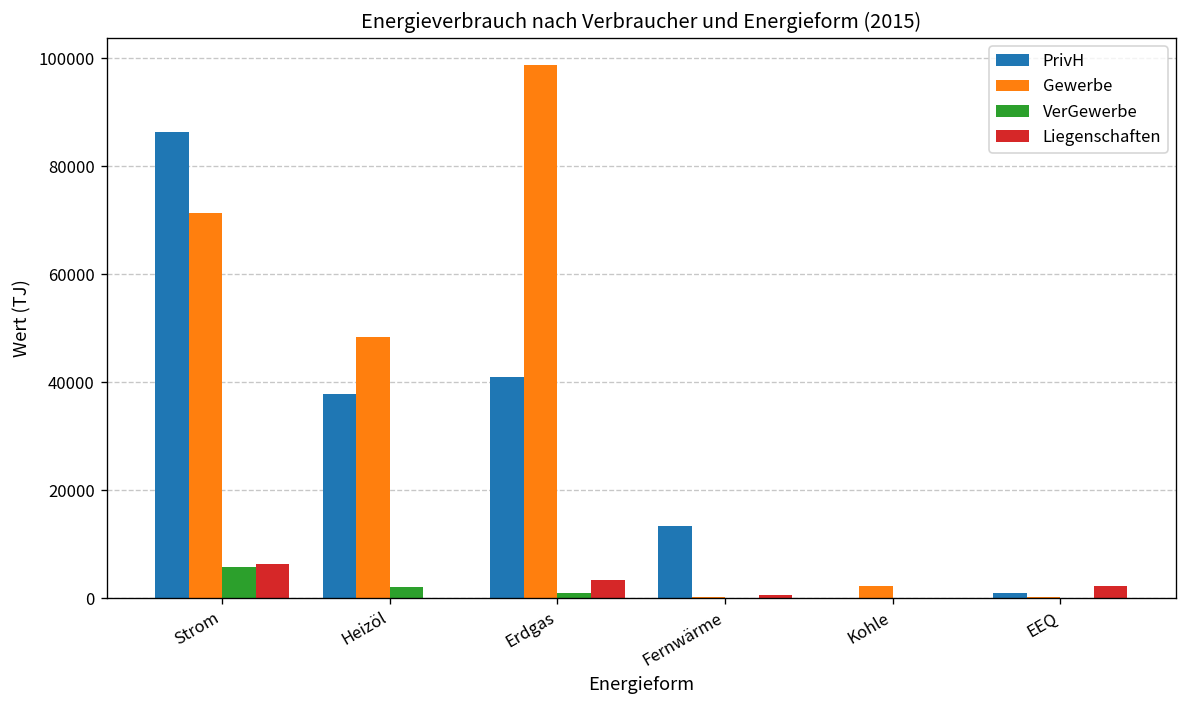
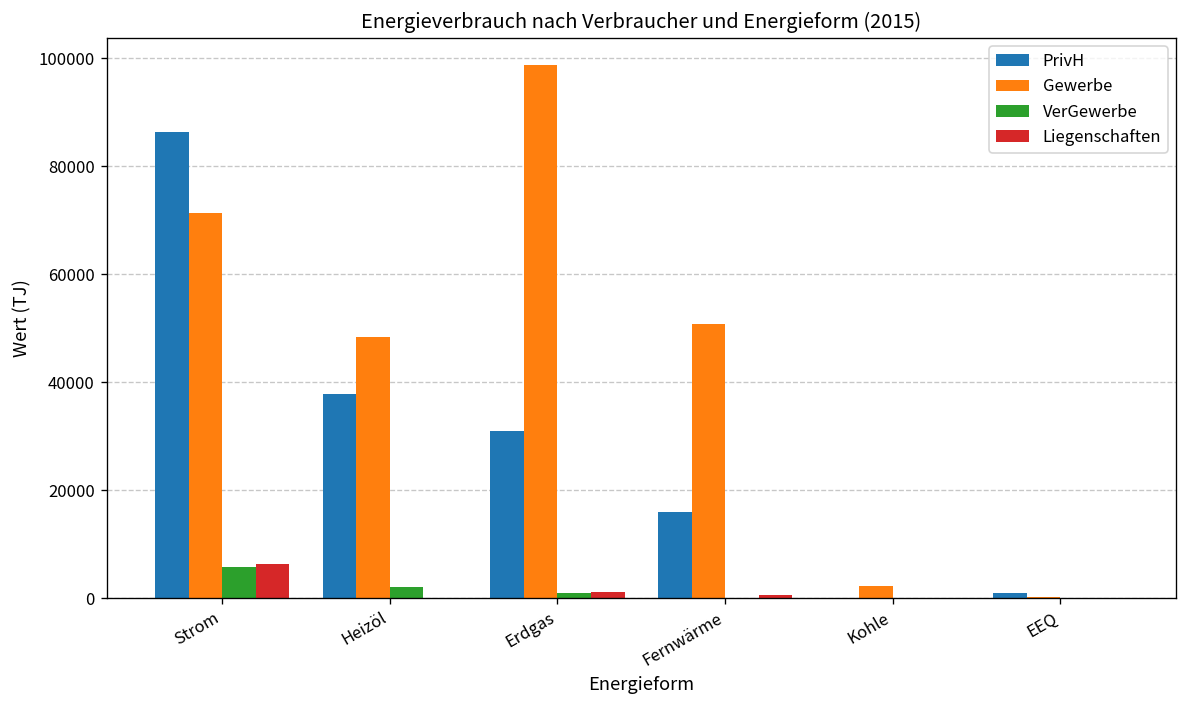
  {
    "PrivH": {
      "Strom": 86000,
      "Heizöl": 38000,
-     "Erdgas": 41000,
-     "Fernwärme": 13000,
+     "Erdgas": 31000,
+     "Fernwärme": 16000,
      "EEQ": 1000
    },
    "Gewerbe": {
      "Strom": 71000,
      "Heizöl": 48000,
      "Erdgas": 99000,
-     "Fernwärme": 0,
+     "Fernwärme": 51000,
      "Kohle": 2000
    },
    "VerGewerbe": {
      "Strom": 6000,
      "Heizöl": 2000,
      "Erdgas": 1000,
      "EEQ": 0
    },
    "Liegenschaften": {
      "Strom": 6000,
-     "Erdgas": 3000,
+     "Erdgas": 1000,
      "Fernwärme": 1000,
      "Kohle": 0,
-     "EEQ": 2000
+     "EEQ": 0
    }
  }
